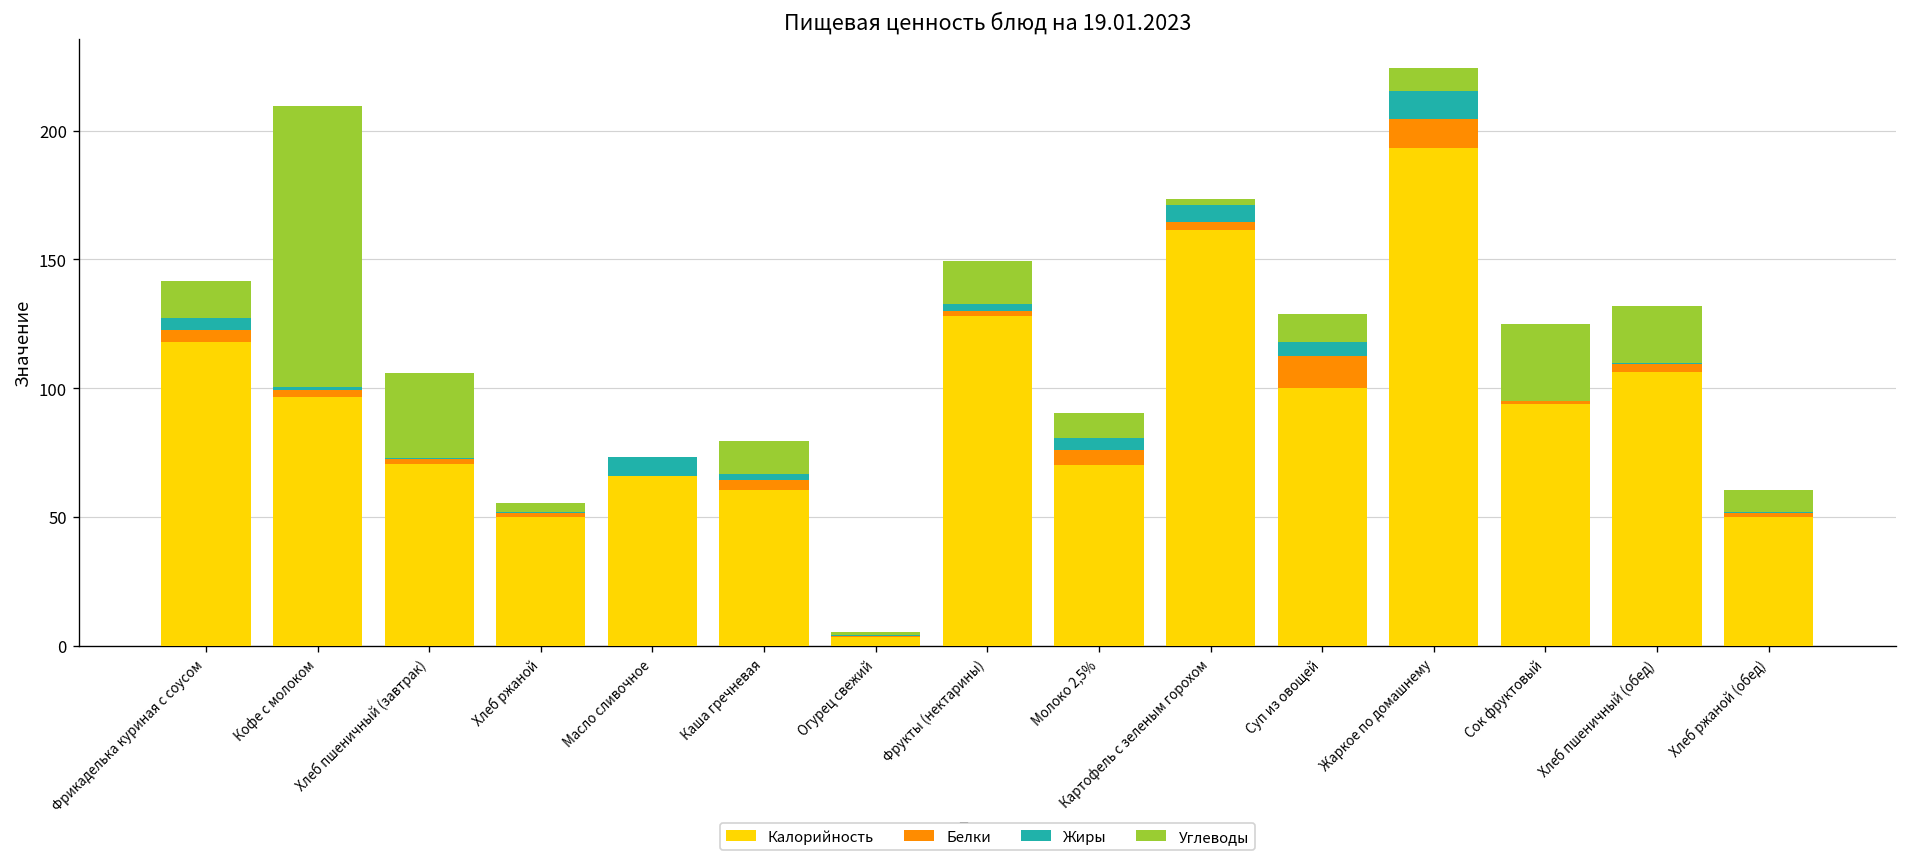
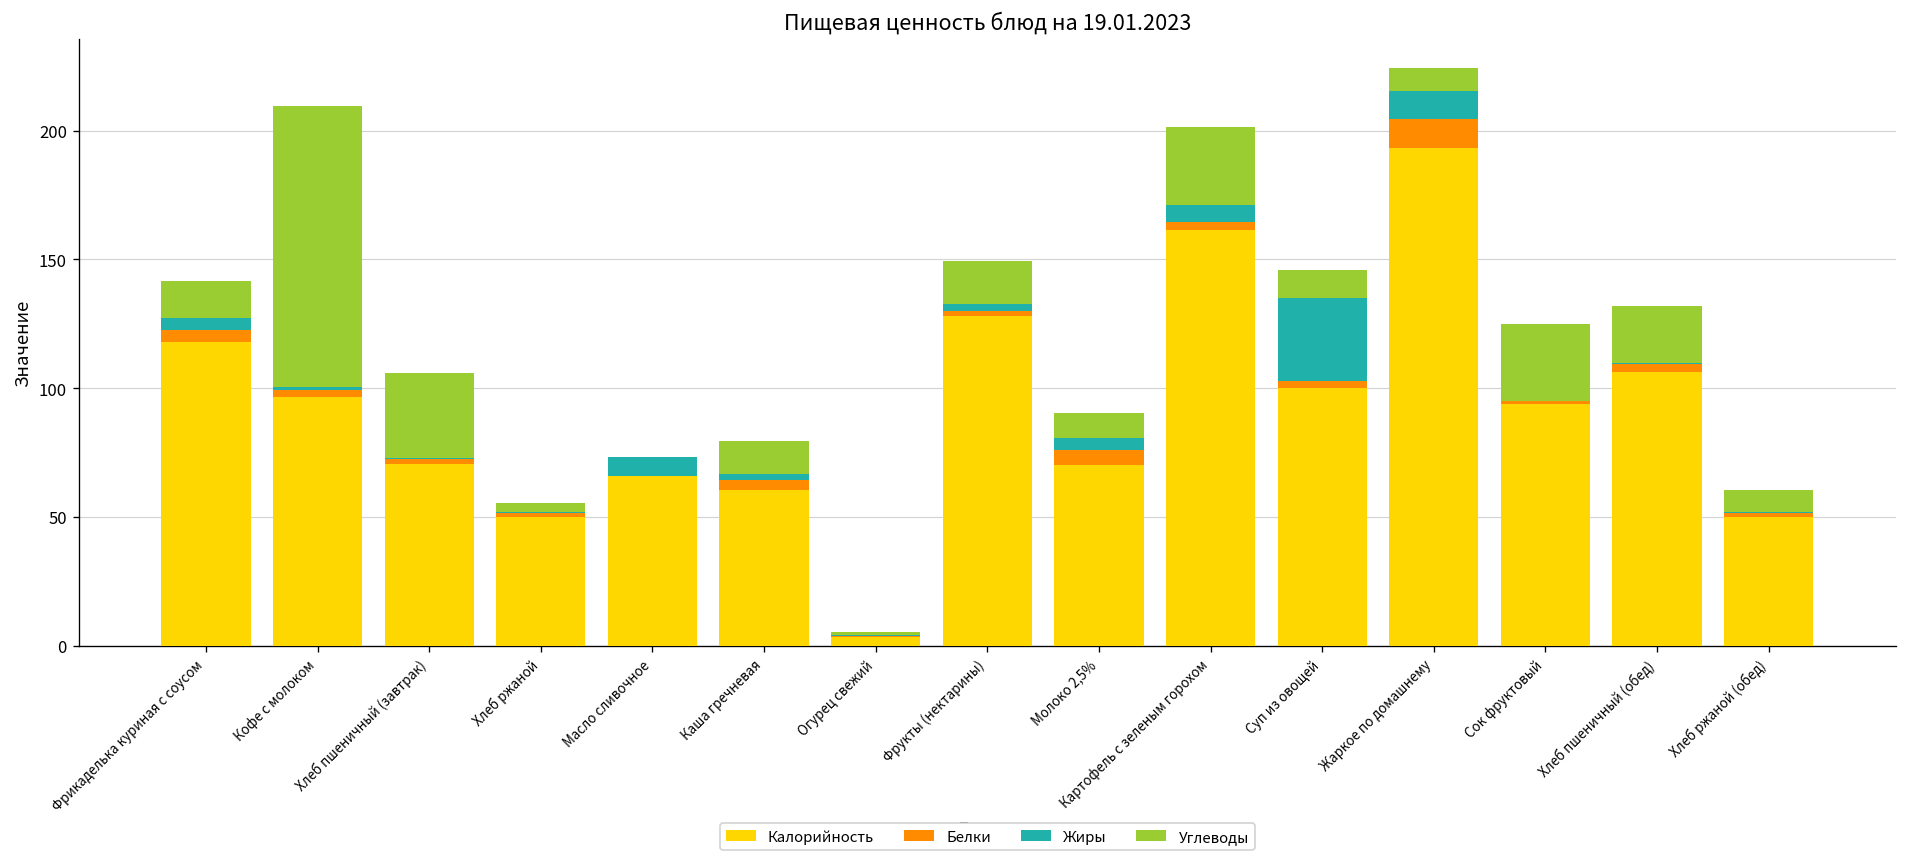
  {
    "Калорийность": {
      "Фрикаделька куриная с соусом": 118,
      "Кофе с молоком": 97,
      "Хлеб пшеничный (завтрак)": 71,
      "Хлеб ржаной": 50,
      "Масло сливочное": 66,
      "Каша гречневая": 61,
      "Огурец свежий": 4,
      "Фрукты (нектарины)": 128,
      "Молоко 2,5%": 70,
      "Картофель с зеленым горохом": 161,
      "Суп из овощей": 100,
      "Жаркое по домашнему": 193,
      "Сок фруктовый": 94,
      "Хлеб пшеничный (обед)": 106,
      "Хлеб ржаной (обед)": 50
    },
    "Белки": {
      "Фрикаделька куриная с соусом": 5,
      "Кофе с молоком": 3,
      "Хлеб пшеничный (завтрак)": 2,
      "Хлеб ржаной": 2,
      "Каша гречневая": 4,
      "Фрукты (нектарины)": 2,
      "Молоко 2,5%": 6,
      "Картофель с зеленым горохом": 3,
-     "Суп из овощей": 12,
+     "Суп из овощей": 3,
      "Жаркое по домашнему": 11,
      "Хлеб пшеничный (обед)": 3,
      "Хлеб ржаной (обед)": 2
    },
    "Жиры": {
      "Фрикаделька куриная с соусом": 5,
      "Масло сливочное": 7,
      "Каша гречневая": 3,
      "Фрукты (нектарины)": 3,
      "Молоко 2,5%": 5,
      "Картофель с зеленым горохом": 7,
-     "Суп из овощей": 5,
+     "Суп из овощей": 32,
      "Жаркое по домашнему": 11
    },
    "Углеводы": {
      "Фрикаделька куриная с соусом": 15,
      "Кофе с молоком": 109,
      "Хлеб пшеничный (завтрак)": 33,
      "Хлеб ржаной": 3,
      "Каша гречневая": 13,
      "Огурец свежий": 1,
      "Фрукты (нектарины)": 17,
      "Молоко 2,5%": 10,
-     "Картофель с зеленым горохом": 2,
+     "Картофель с зеленым горохом": 30,
      "Суп из овощей": 11,
      "Жаркое по домашнему": 9,
      "Сок фруктовый": 30,
      "Хлеб пшеничный (обед)": 22,
      "Хлеб ржаной (обед)": 9
    }
  }
